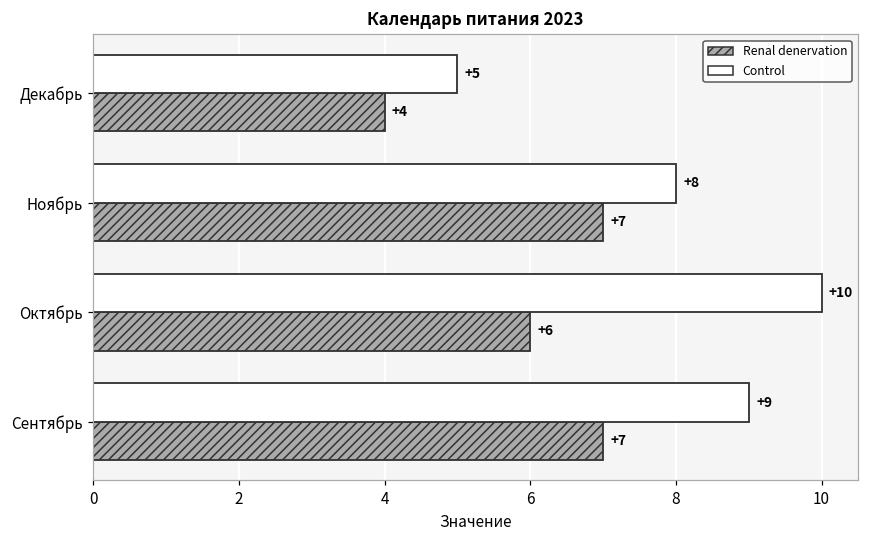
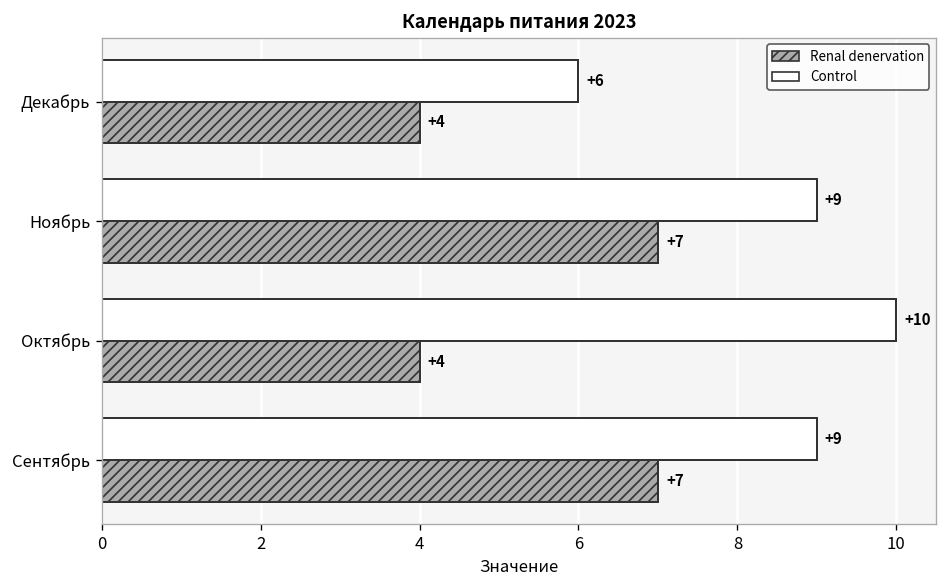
  {
    "Renal denervation": {
      "Декабрь": "+4",
      "Ноябрь": "+7",
-     "Октябрь": "+6",
+     "Октябрь": "+4",
      "Сентябрь": "+7"
    },
    "Control": {
-     "Декабрь": "+5",
-     "Ноябрь": "+8",
+     "Декабрь": "+6",
+     "Ноябрь": "+9",
      "Октябрь": "+10",
      "Сентябрь": "+9"
    }
  }
